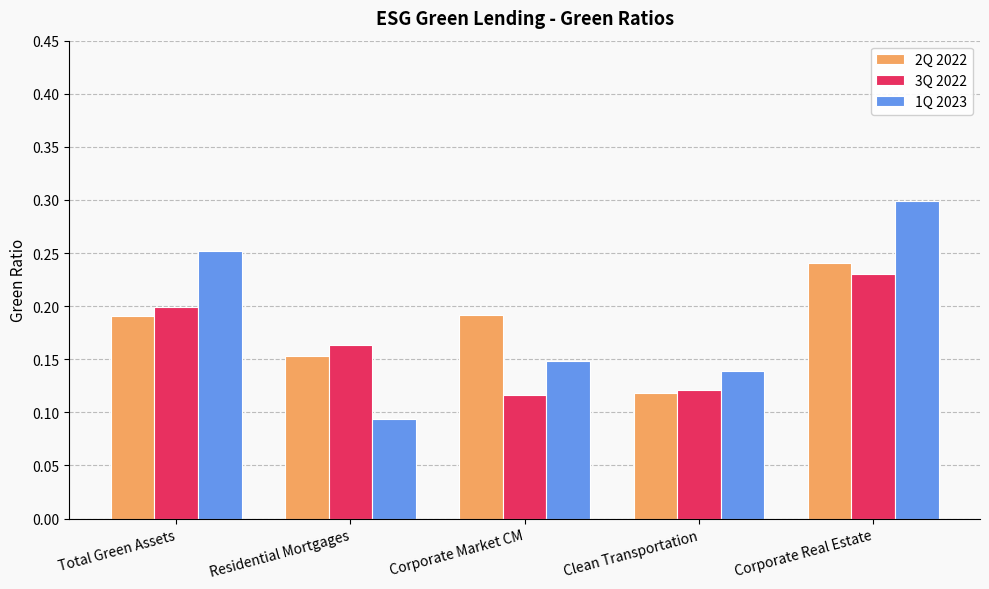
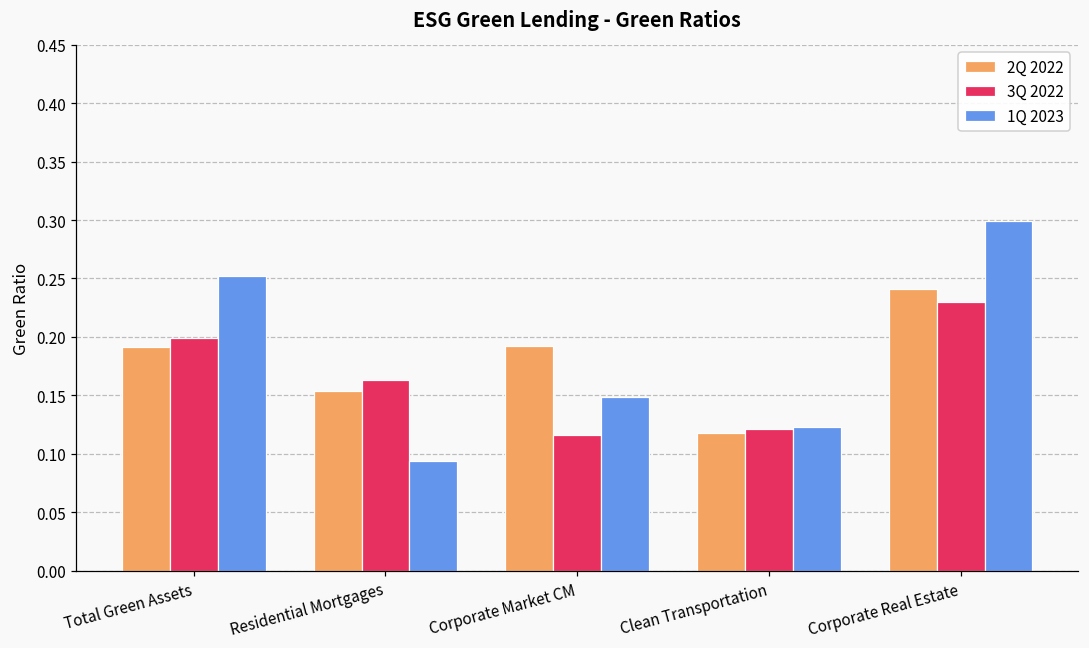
  {
    "2Q 2022": {
      "Total Green Assets": 0.191,
      "Residential Mortgages": 0.153,
      "Corporate Market CM": 0.192,
      "Clean Transportation": 0.118,
      "Corporate Real Estate": 0.241
    },
    "3Q 2022": {
      "Total Green Assets": 0.199,
      "Residential Mortgages": 0.163,
      "Corporate Market CM": 0.116,
      "Clean Transportation": 0.121,
      "Corporate Real Estate": 0.230
    },
    "1Q 2023": {
      "Total Green Assets": 0.252,
      "Residential Mortgages": 0.094,
      "Corporate Market CM": 0.149,
-     "Clean Transportation": 0.139,
+     "Clean Transportation": 0.122,
      "Corporate Real Estate": 0.299
    }
  }
